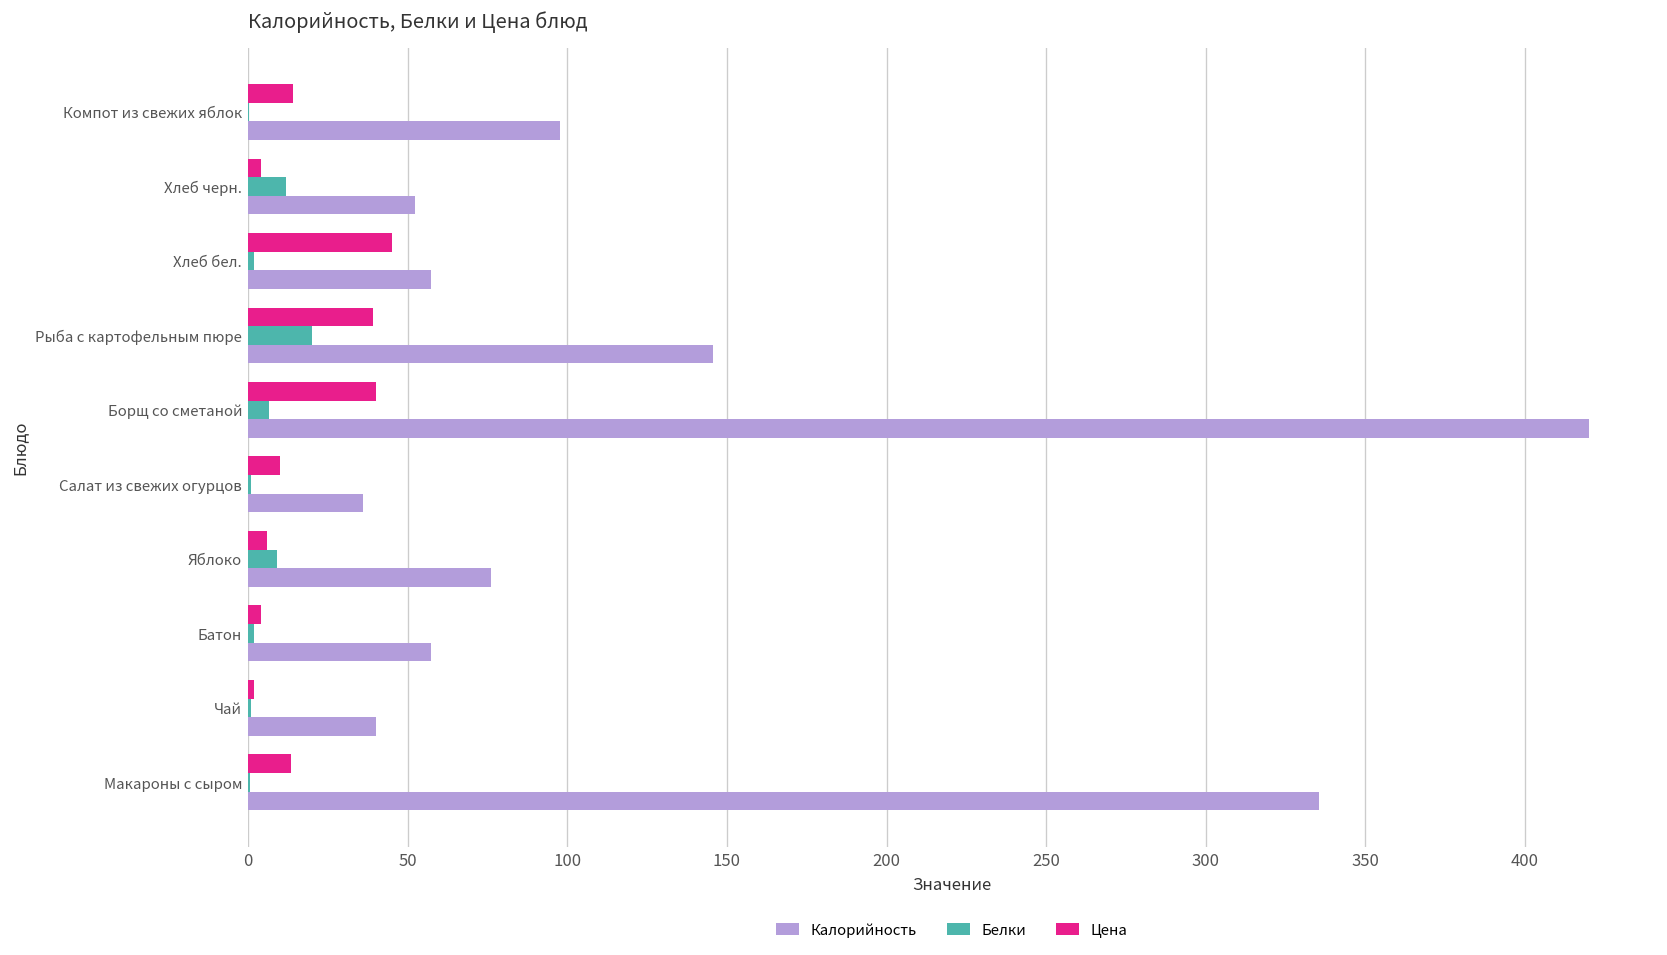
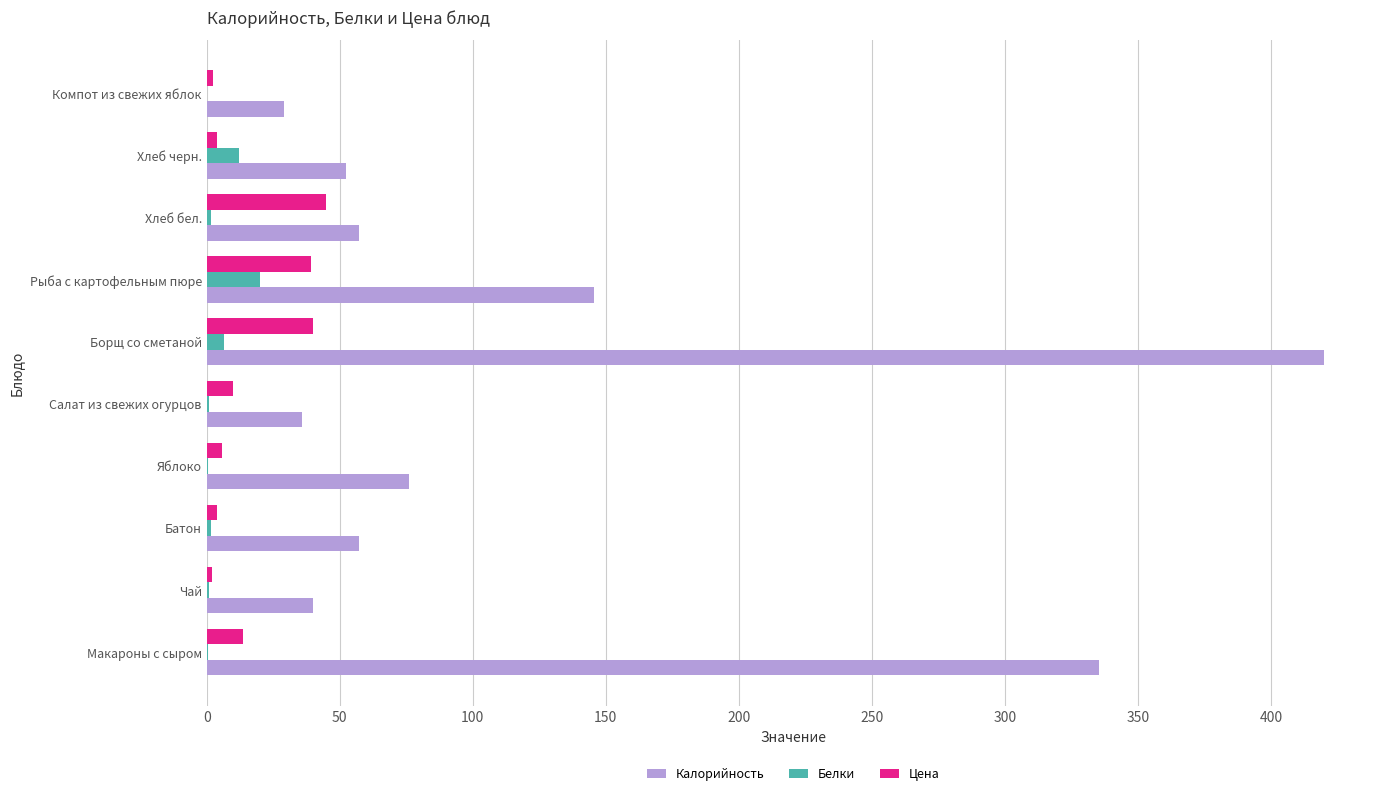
  {
    "Калорийность": {
-     "Компот из свежих яблок": 98,
+     "Компот из свежих яблок": 29,
      "Хлеб черн.": 52,
      "Хлеб бел.": 57,
      "Рыба с картофельным пюре": 146,
      "Борщ со сметаной": 420,
      "Салат из свежих огурцов": 36,
      "Яблоко": 76,
      "Батон": 57,
      "Чай": 40,
      "Макароны с сыром": 335
    },
    "Белки": {
      "Хлеб черн.": 12,
      "Хлеб бел.": 2,
      "Рыба с картофельным пюре": 20,
      "Борщ со сметаной": 7,
      "Салат из свежих огурцов": 1,
-     "Яблоко": 9,
+     "Яблоко": 0,
      "Батон": 2,
      "Чай": 1
    },
    "Цена": {
-     "Компот из свежих яблок": 14,
+     "Компот из свежих яблок": 3,
      "Хлеб черн.": 4,
      "Хлеб бел.": 45,
      "Рыба с картофельным пюре": 39,
      "Борщ со сметаной": 40,
      "Салат из свежих огурцов": 10,
      "Яблоко": 6,
      "Батон": 4,
      "Чай": 2,
      "Макароны с сыром": 14
    }
  }
